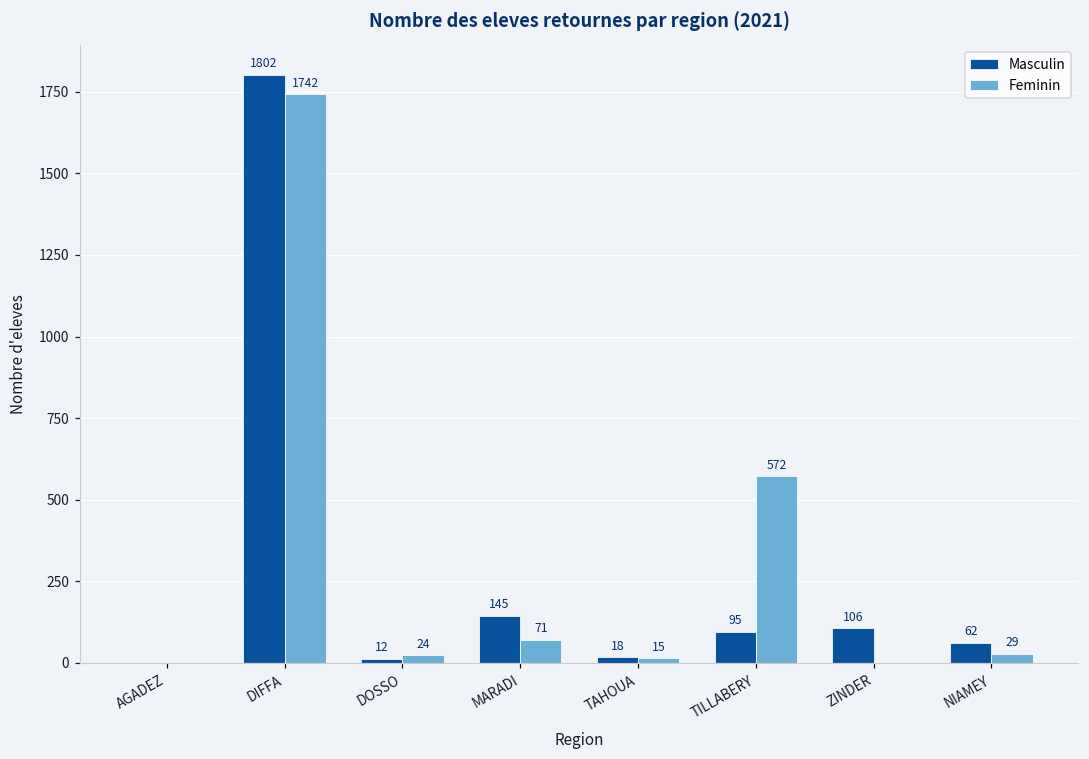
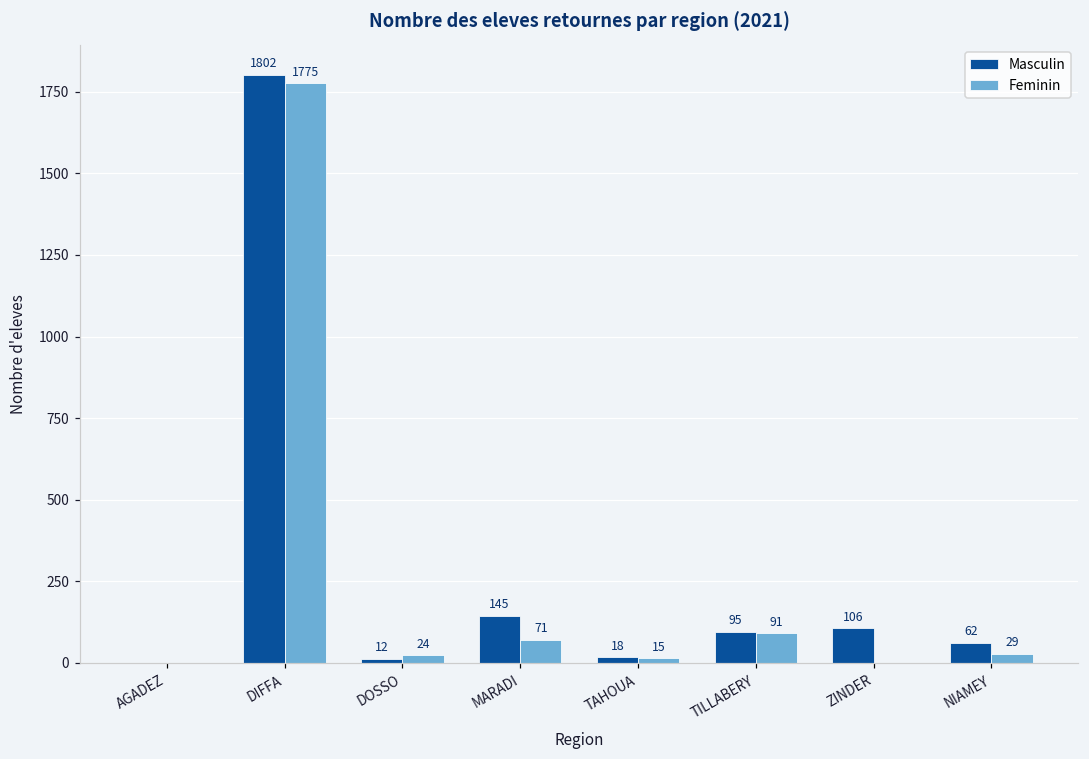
  {
    "Masculin": {
      "DIFFA": 1802,
      "DOSSO": 12,
      "MARADI": 145,
      "TAHOUA": 18,
      "TILLABERY": 95,
      "ZINDER": 106,
      "NIAMEY": 62
    },
    "Feminin": {
-     "DIFFA": 1742,
+     "DIFFA": 1775,
      "DOSSO": 24,
      "MARADI": 71,
      "TAHOUA": 15,
-     "TILLABERY": 572,
+     "TILLABERY": 91,
      "NIAMEY": 29
    }
  }
